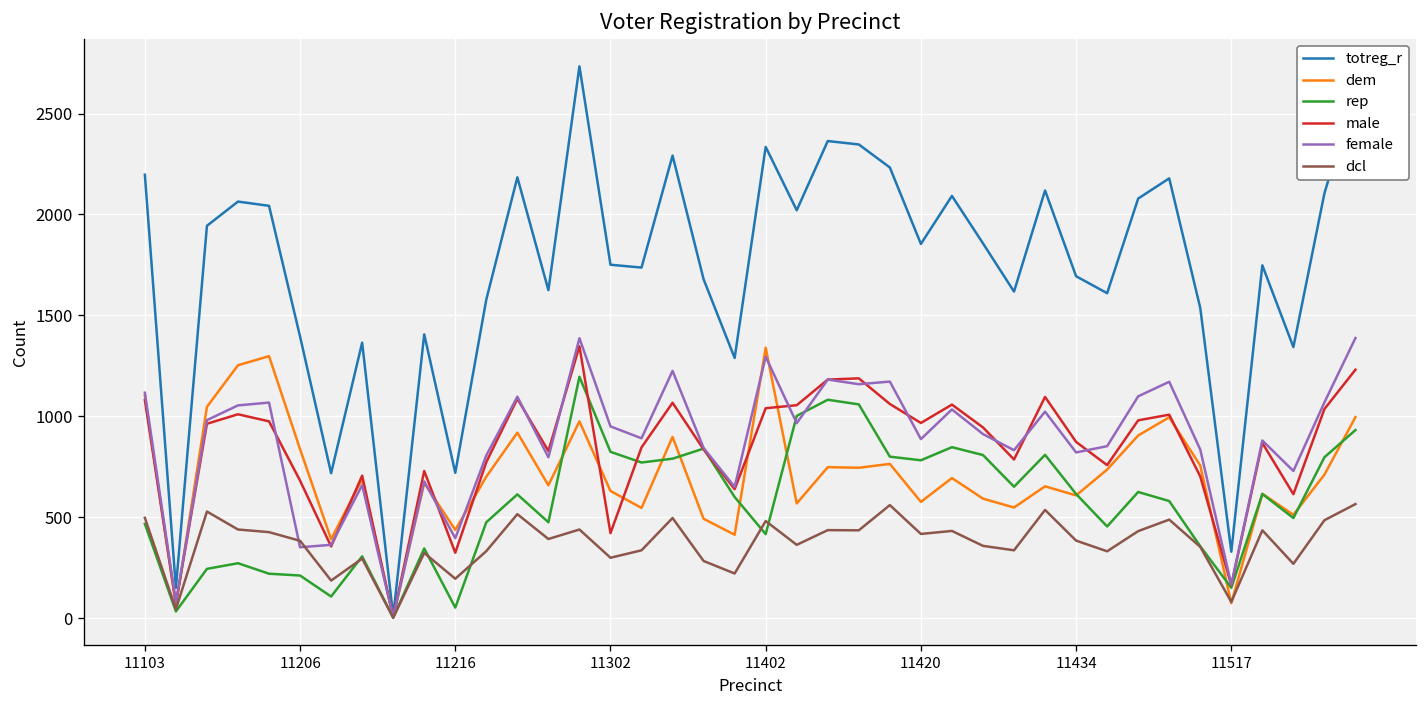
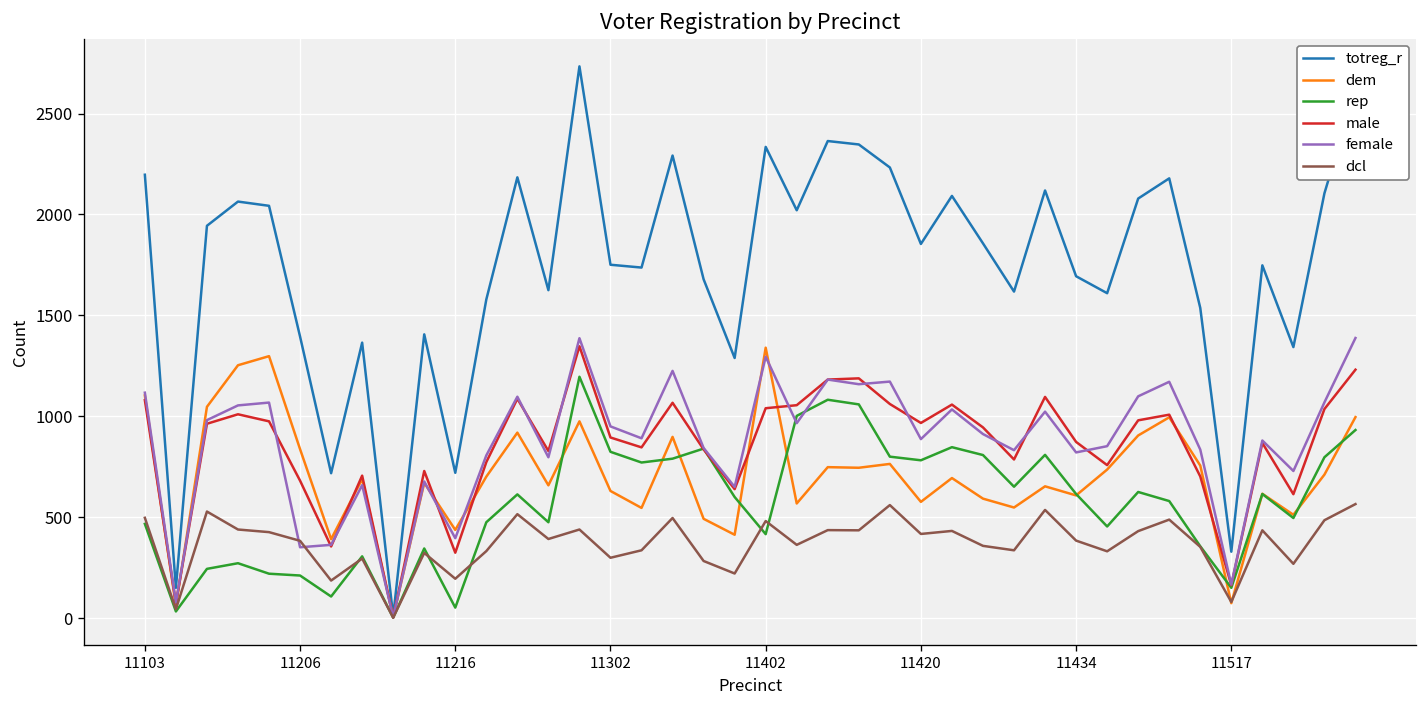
  {
    "totreg_r": {
      "11103": 2200,
      "11206": 1400,
      "11216": 720,
      "11302": 1750,
      "11402": 2340,
      "11420": 1850,
      "11434": 1690,
      "11517": 330
    },
    "dem": {
      "11206": 840,
      "11216": 440,
      "11302": 630,
      "11402": 1340,
      "11420": 580
    },
    "rep": {
      "11103": 470,
      "11206": 210,
      "11216": 50,
      "11302": 820,
      "11402": 420,
      "11420": 780
    },
    "male": {
      "11103": 1080,
      "11206": 680,
      "11216": 320,
-     "11302": 420,
+     "11302": 900,
      "11402": 1040,
      "11420": 970,
      "11434": 870
    },
    "female": {
      "11206": 350,
      "11216": 400,
      "11302": 950,
      "11402": 1300,
      "11420": 890,
      "11434": 820
    },
    "dcl": {
      "11103": 500,
      "11206": 380,
      "11216": 200,
      "11302": 300,
      "11402": 480,
      "11420": 420,
      "11434": 380
    }
  }
